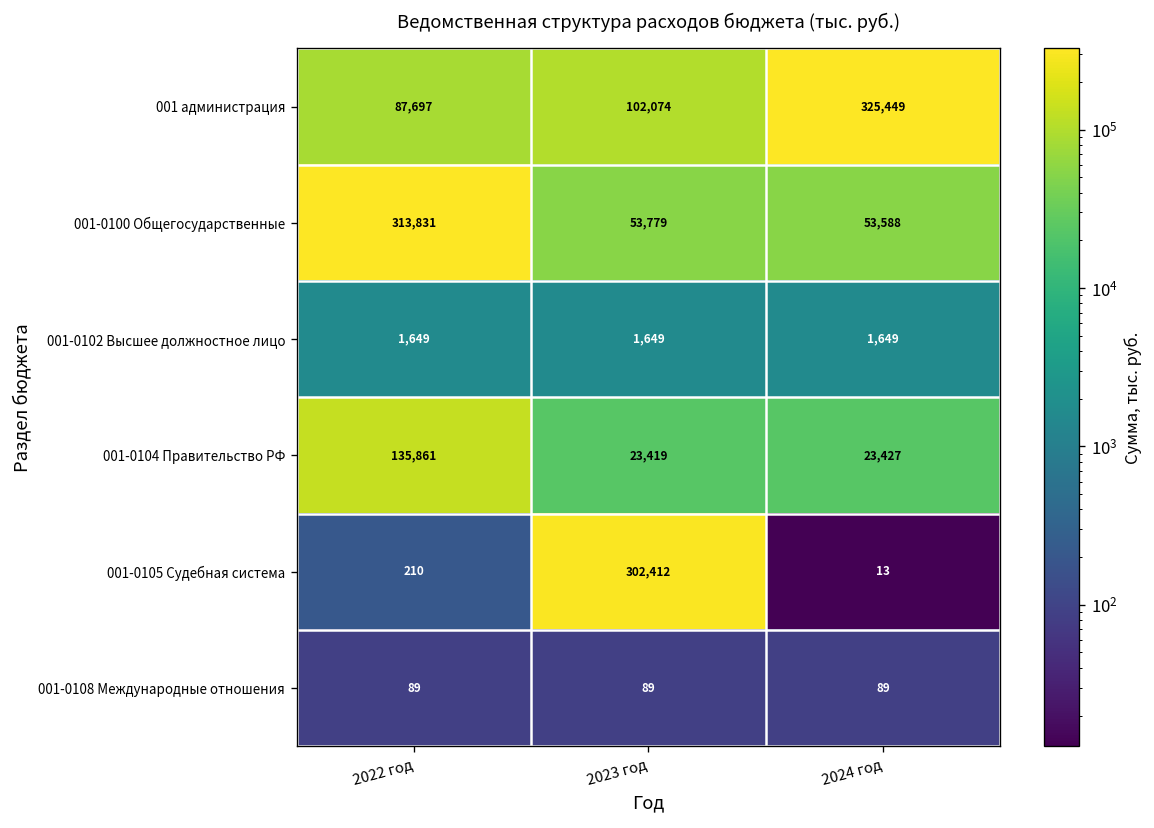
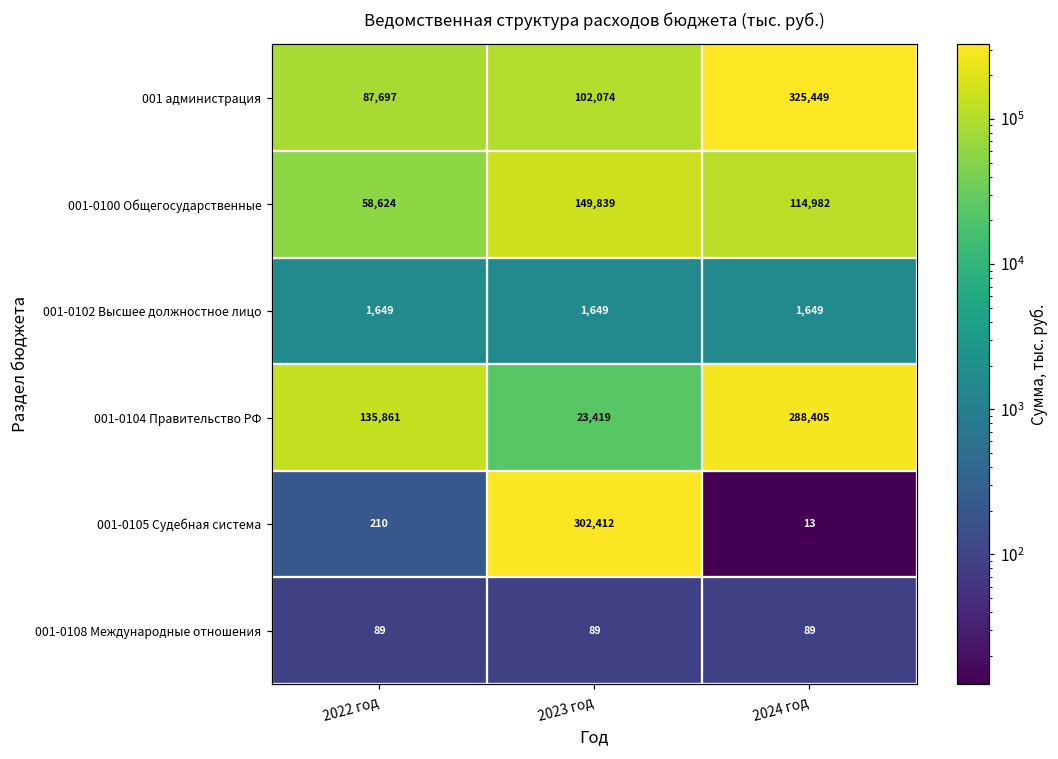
  {
    "001 администрация": {
      "2022 год": "87,697",
      "2023 год": "102,074",
      "2024 год": "325,449"
    },
    "001-0100 Общегосударственные": {
-     "2022 год": "313,831",
-     "2023 год": "53,779",
-     "2024 год": "53,588"
+     "2022 год": "58,624",
+     "2023 год": "149,839",
+     "2024 год": "114,982"
    },
    "001-0102 Высшее должностное лицо": {
      "2022 год": "1,649",
      "2023 год": "1,649",
      "2024 год": "1,649"
    },
    "001-0104 Правительство РФ": {
      "2022 год": "135,861",
      "2023 год": "23,419",
-     "2024 год": "23,427"
+     "2024 год": "288,405"
    },
    "001-0105 Судебная система": {
      "2022 год": "210",
      "2023 год": "302,412",
      "2024 год": "13"
    },
    "001-0108 Международные отношения": {
      "2022 год": "89",
      "2023 год": "89",
      "2024 год": "89"
    }
  }
